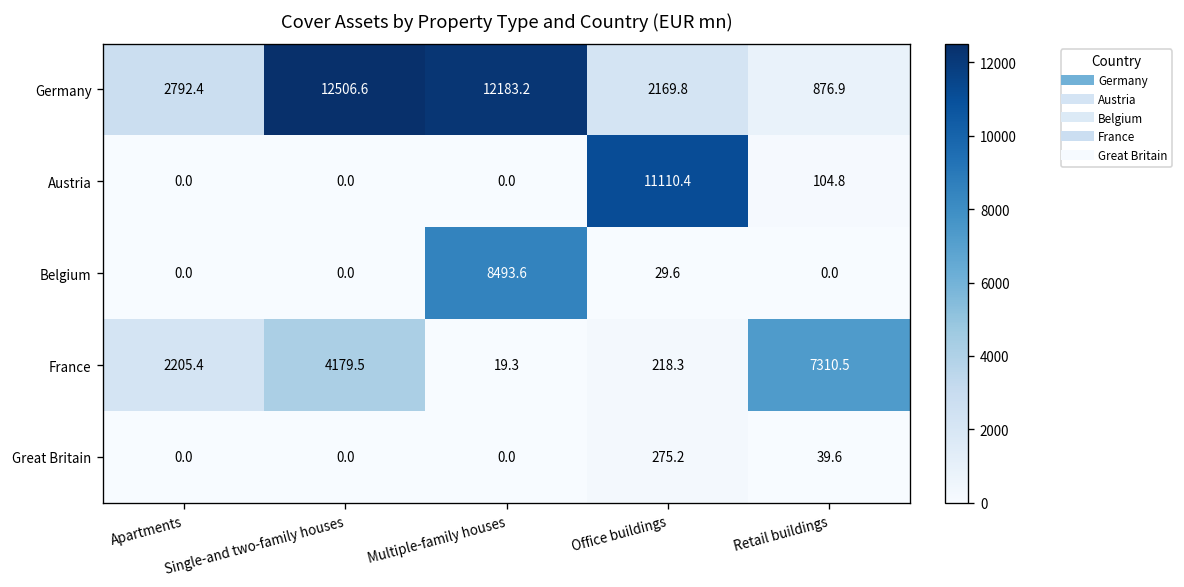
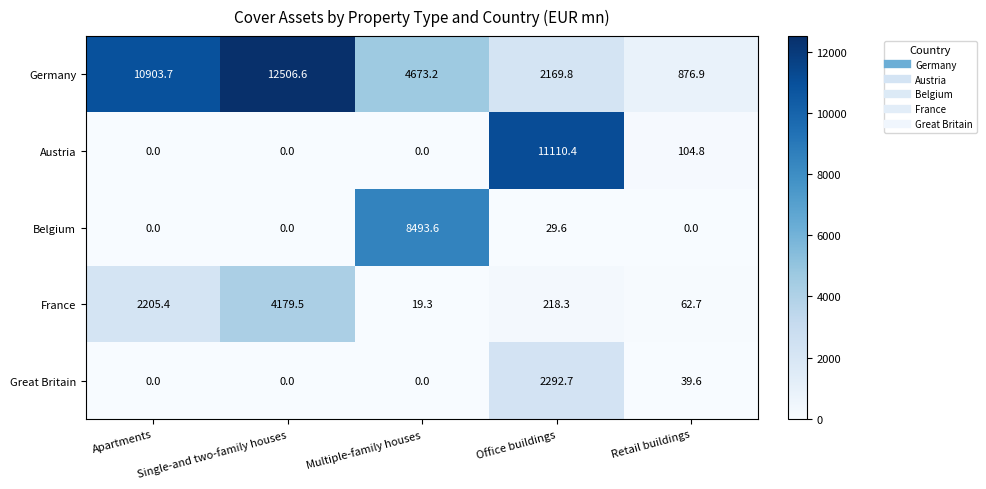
  {
    "Germany": {
-     "Apartments": 2792.4,
+     "Apartments": 10903.7,
      "Single-and two-family houses": 12506.6,
-     "Multiple-family houses": 12183.2,
+     "Multiple-family houses": 4673.2,
      "Office buildings": 2169.8,
      "Retail buildings": 876.9
    },
    "Austria": {
      "Apartments": 0.0,
      "Single-and two-family houses": 0.0,
      "Multiple-family houses": 0.0,
      "Office buildings": 11110.4,
      "Retail buildings": 104.8
    },
    "Belgium": {
      "Apartments": 0.0,
      "Single-and two-family houses": 0.0,
      "Multiple-family houses": 8493.6,
      "Office buildings": 29.6,
      "Retail buildings": 0.0
    },
    "France": {
      "Apartments": 2205.4,
      "Single-and two-family houses": 4179.5,
      "Multiple-family houses": 19.3,
      "Office buildings": 218.3,
-     "Retail buildings": 7310.5
+     "Retail buildings": 62.7
    },
    "Great Britain": {
      "Apartments": 0.0,
      "Single-and two-family houses": 0.0,
      "Multiple-family houses": 0.0,
-     "Office buildings": 275.2,
+     "Office buildings": 2292.7,
      "Retail buildings": 39.6
    }
  }
